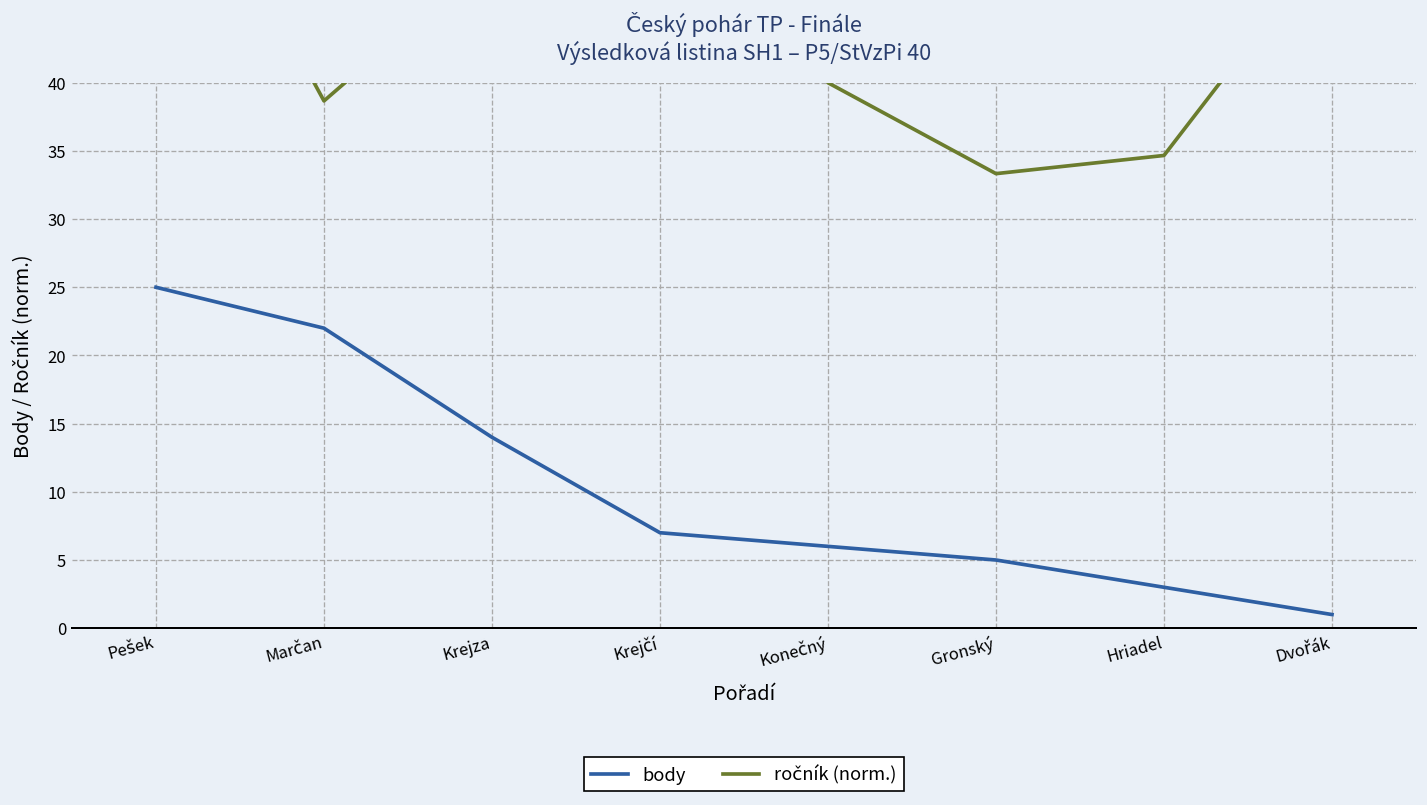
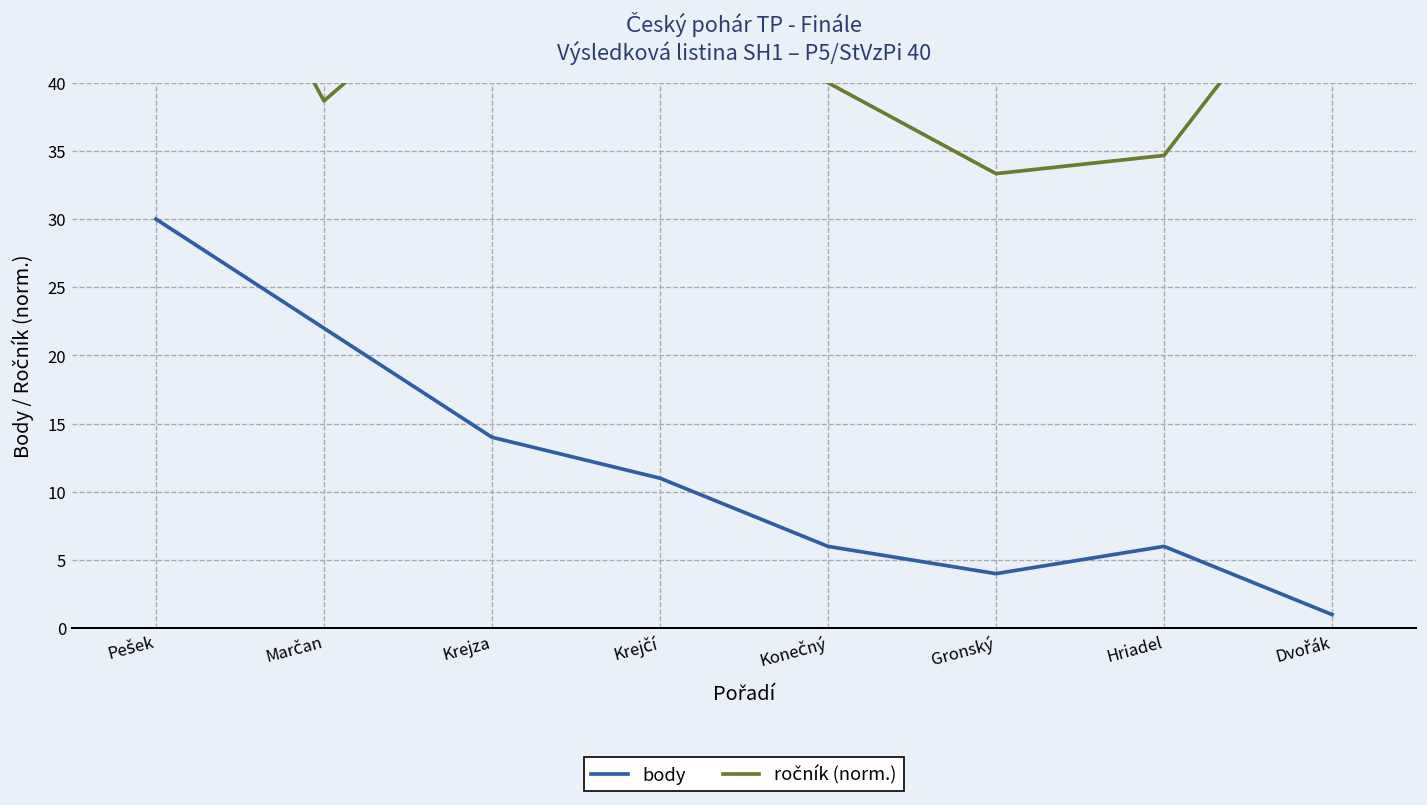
  {
    "body": {
-     "Pešek": 25,
+     "Pešek": 30,
      "Marčan": 22,
      "Krejza": 14,
-     "Krejčí": 7,
+     "Krejčí": 11,
      "Konečný": 6,
-     "Gronský": 5,
-     "Hriadel": 3,
+     "Gronský": 4,
+     "Hriadel": 6,
      "Dvořák": 1
    },
    "ročník (norm.)": {
      "Marčan": 38.7,
      "Konečný": 40,
      "Gronský": 33.3,
      "Hriadel": 34.7
    }
  }
